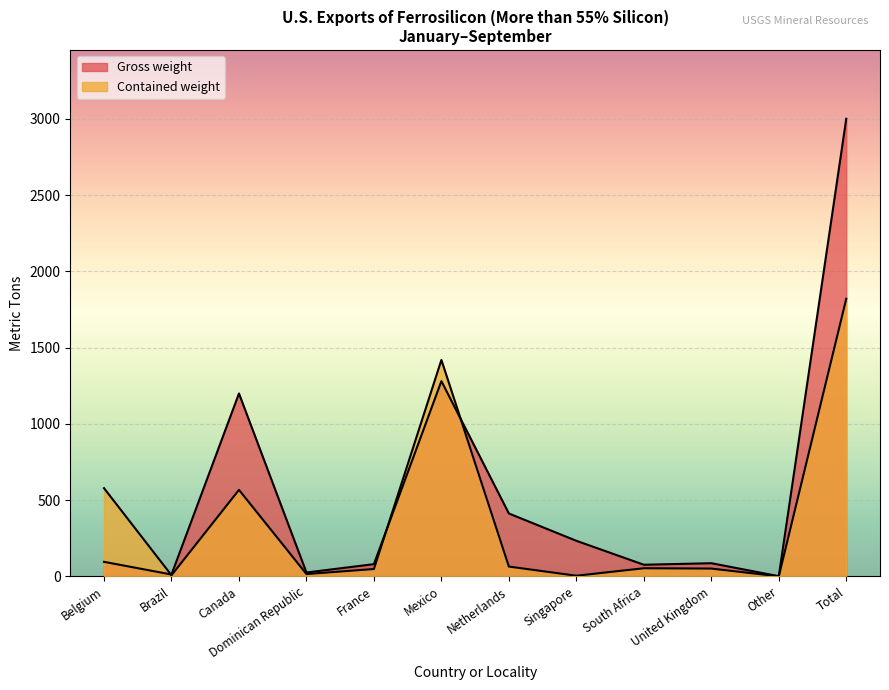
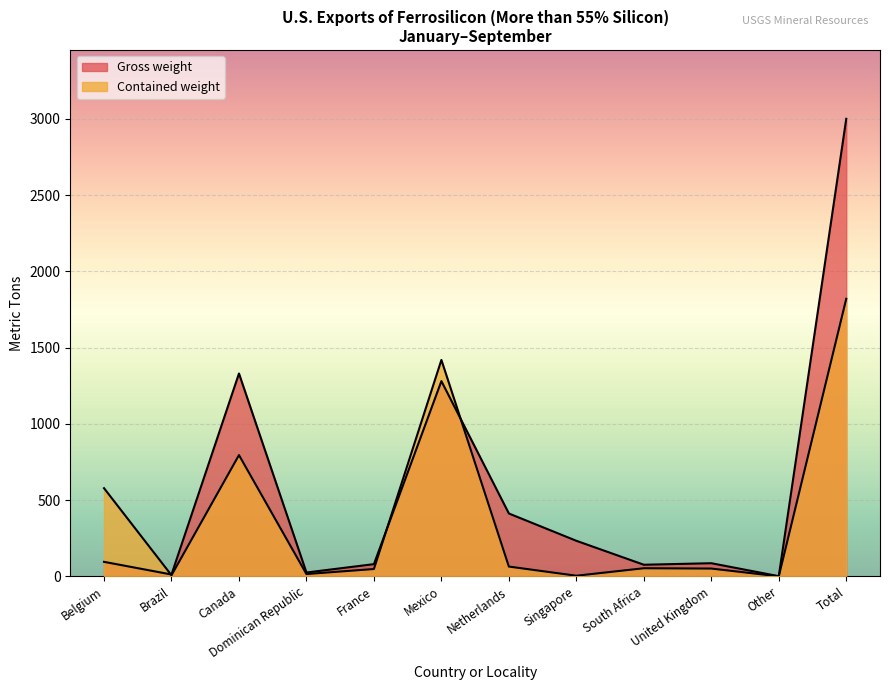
  {
    "Gross weight": {
      "Belgium": 100,
-     "Canada": 1200,
+     "Canada": 1330,
      "France": 80,
      "Mexico": 1280,
      "Netherlands": 410,
      "Singapore": 230,
      "South Africa": 80,
      "United Kingdom": 90,
      "Total": 3000
    },
    "Contained weight": {
      "Belgium": 580,
-     "Canada": 570,
+     "Canada": 800,
      "France": 50,
      "Mexico": 1420,
      "Netherlands": 60,
      "Singapore": 0,
      "South Africa": 50,
      "United Kingdom": 50,
      "Total": 1820
    }
  }
